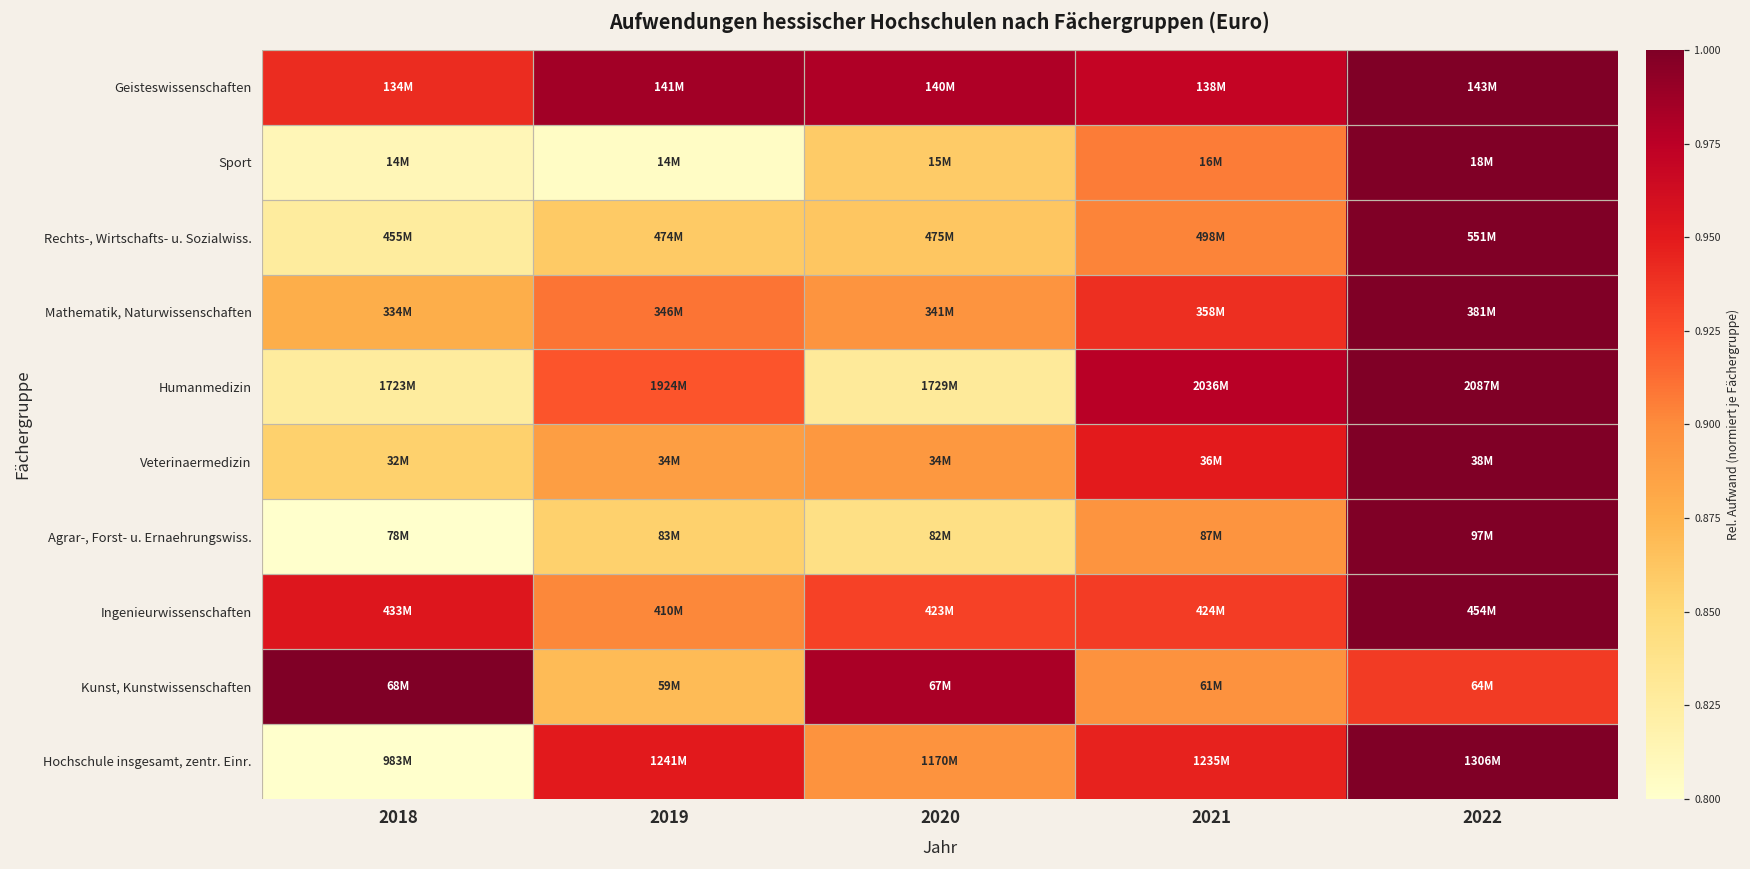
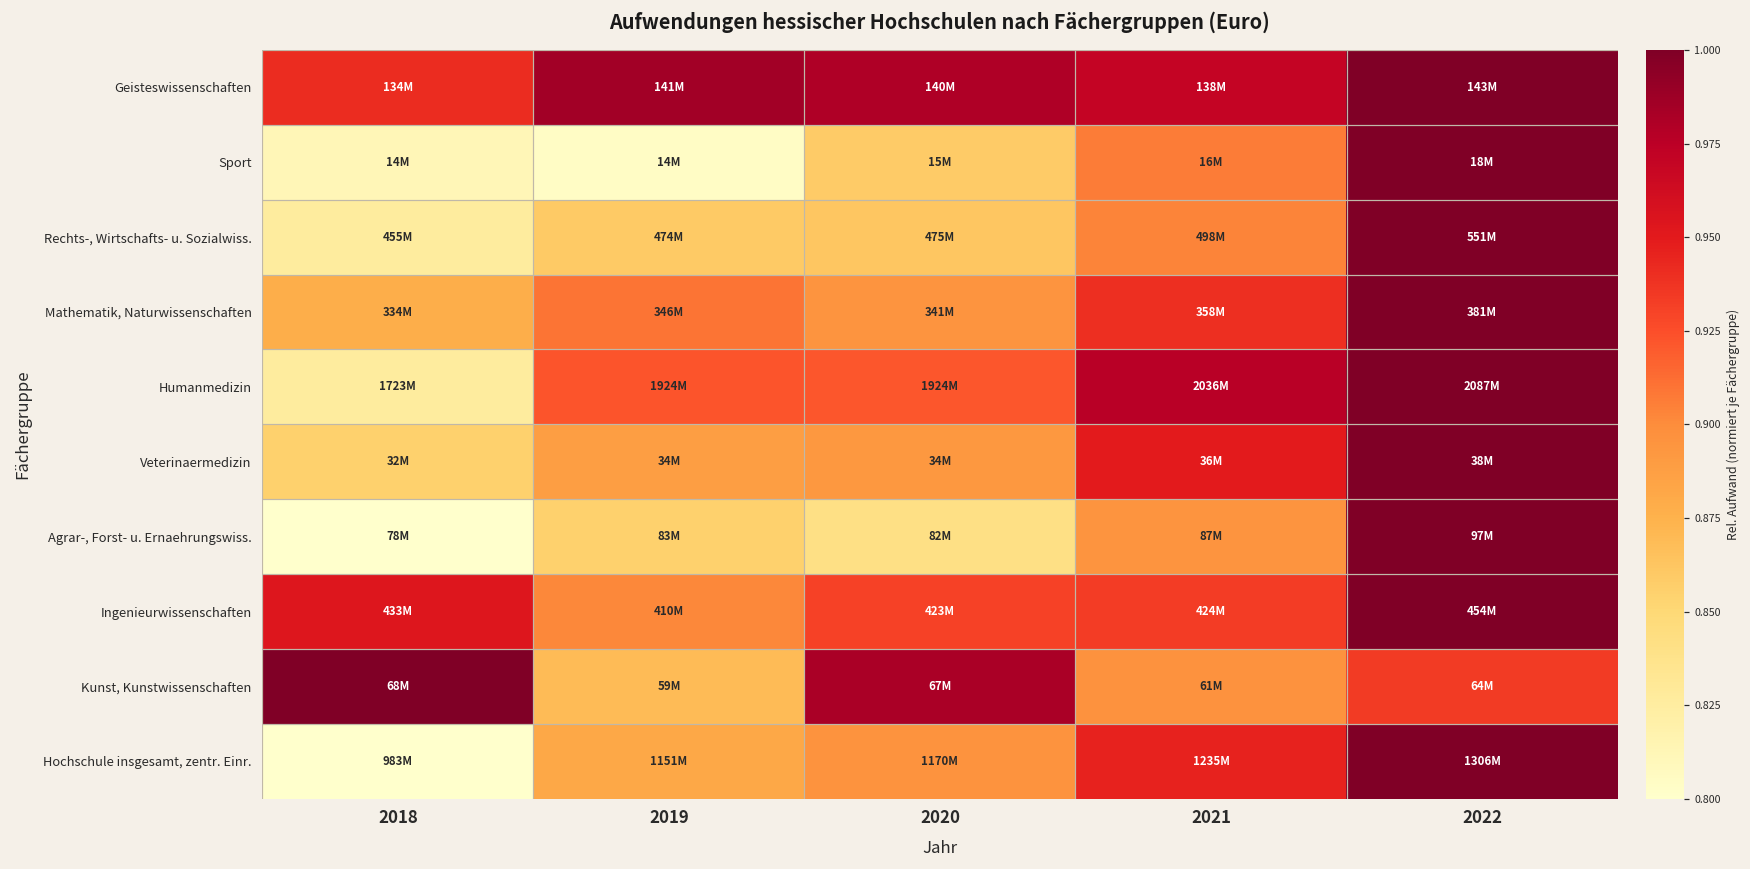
  {
    "Geisteswissenschaften": {
      "2018": "134M",
      "2019": "141M",
      "2020": "140M",
      "2021": "138M",
      "2022": "143M"
    },
    "Sport": {
      "2018": "14M",
      "2019": "14M",
      "2020": "15M",
      "2021": "16M",
      "2022": "18M"
    },
    "Rechts-, Wirtschafts- u. Sozialwiss.": {
      "2018": "455M",
      "2019": "474M",
      "2020": "475M",
      "2021": "498M",
      "2022": "551M"
    },
    "Mathematik, Naturwissenschaften": {
      "2018": "334M",
      "2019": "346M",
      "2020": "341M",
      "2021": "358M",
      "2022": "381M"
    },
    "Humanmedizin": {
      "2018": "1723M",
      "2019": "1924M",
-     "2020": "1729M",
+     "2020": "1924M",
      "2021": "2036M",
      "2022": "2087M"
    },
    "Veterinaermedizin": {
      "2018": "32M",
      "2019": "34M",
      "2020": "34M",
      "2021": "36M",
      "2022": "38M"
    },
    "Agrar-, Forst- u. Ernaehrungswiss.": {
      "2018": "78M",
      "2019": "83M",
      "2020": "82M",
      "2021": "87M",
      "2022": "97M"
    },
    "Ingenieurwissenschaften": {
      "2018": "433M",
      "2019": "410M",
      "2020": "423M",
      "2021": "424M",
      "2022": "454M"
    },
    "Kunst, Kunstwissenschaften": {
      "2018": "68M",
      "2019": "59M",
      "2020": "67M",
      "2021": "61M",
      "2022": "64M"
    },
    "Hochschule insgesamt, zentr. Einr.": {
      "2018": "983M",
-     "2019": "1241M",
+     "2019": "1151M",
      "2020": "1170M",
      "2021": "1235M",
      "2022": "1306M"
    }
  }
